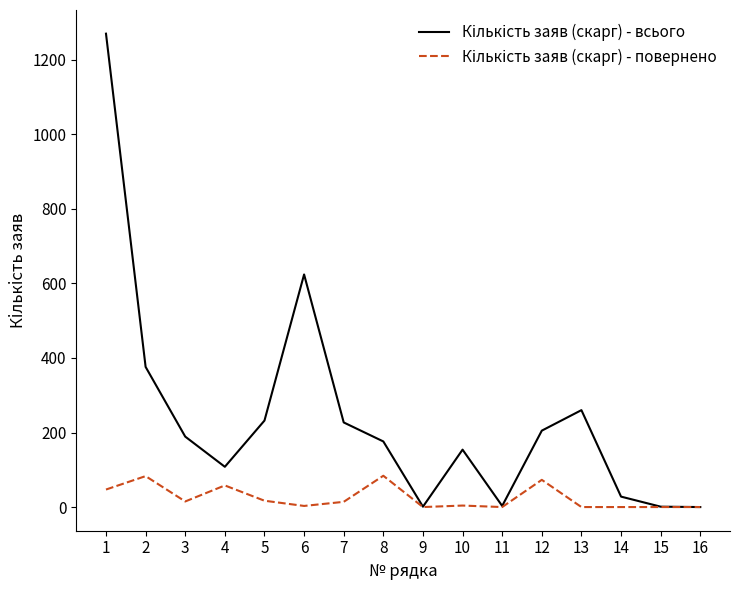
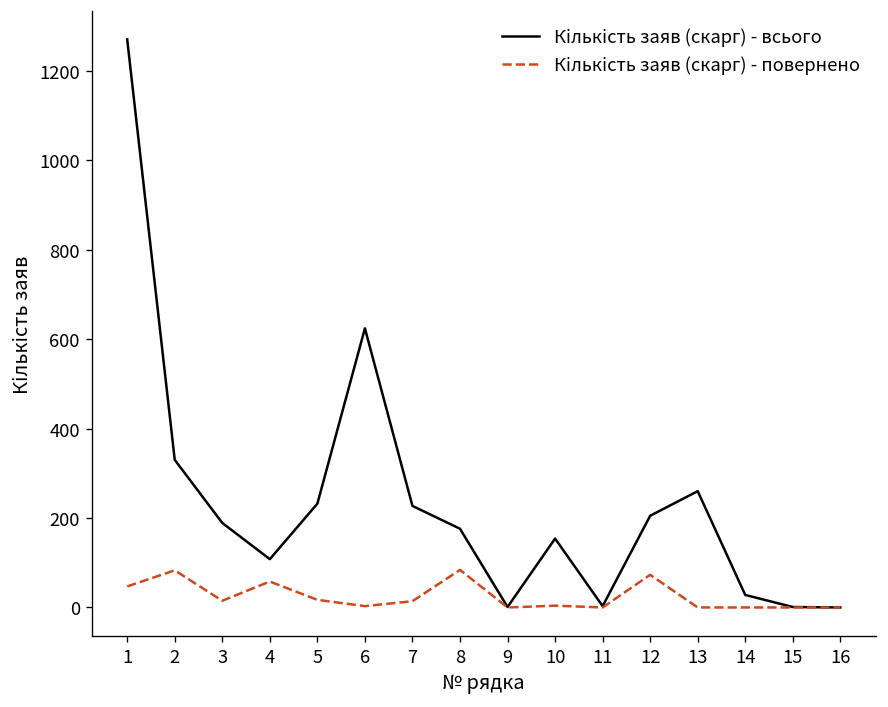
  {
    "Кількість заяв (скарг) - всього": {
      "1": 1270,
-     "2": 380,
+     "2": 330,
      "3": 190,
      "4": 110,
      "5": 230,
      "6": 620,
      "7": 230,
      "8": 180,
      "10": 150,
      "12": 210,
      "13": 260,
      "14": 30
    },
    "Кількість заяв (скарг) - повернено": {
      "1": 50,
      "2": 80,
      "3": 20,
      "4": 60,
      "5": 20,
      "6": 0,
      "7": 10,
      "8": 80,
      "10": 0,
      "12": 70,
      "13": 0,
      "14": 0
    }
  }
